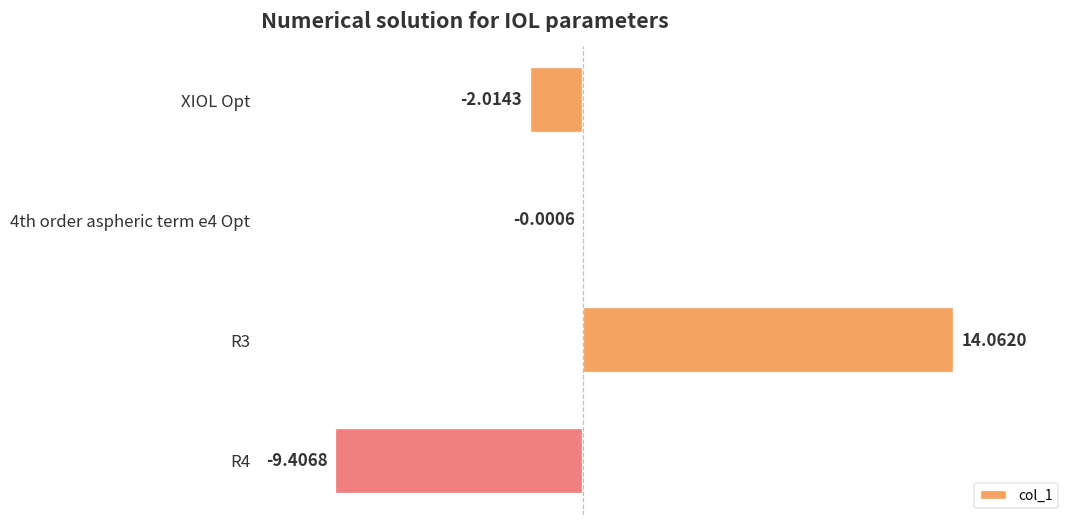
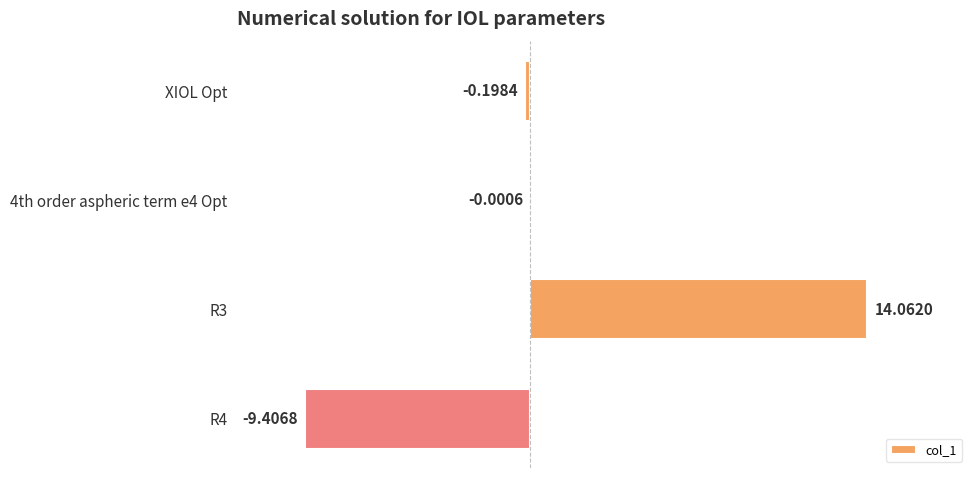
  {
-   "XIOL Opt": -2.0143,
+   "XIOL Opt": -0.1984,
    "4th order aspheric term e4 Opt": -0.0006,
    "R3": 14.0620,
    "R4": -9.4068
  }
